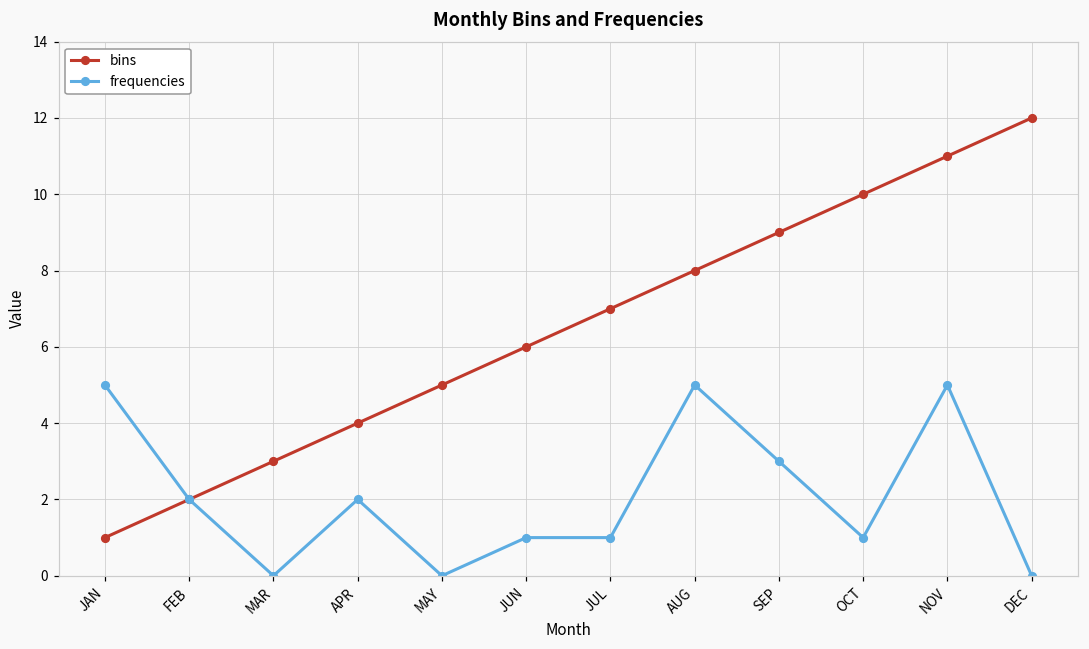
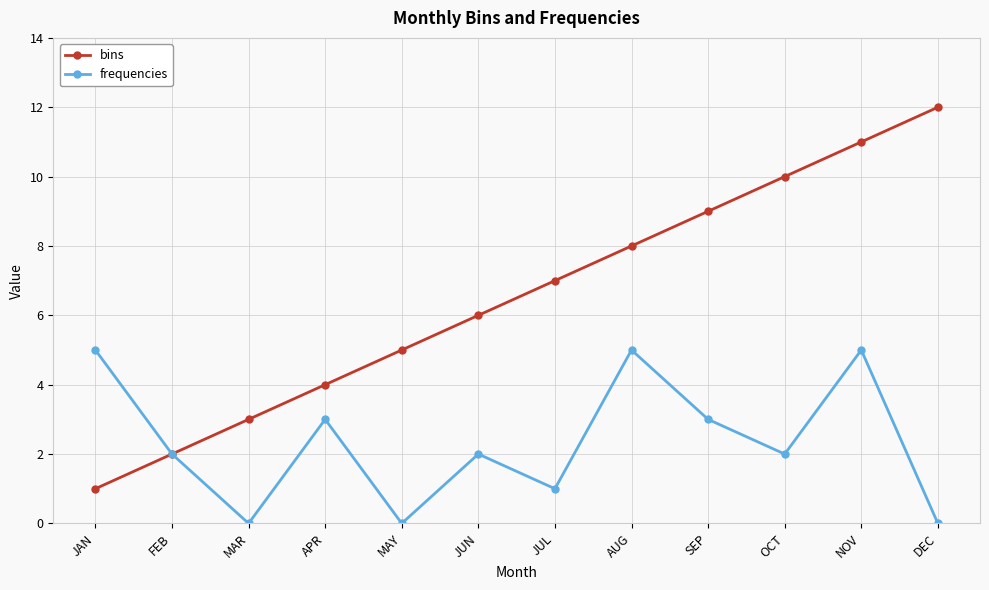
  {
    "bins": {
      "JAN": 1,
      "MAR": 3,
      "APR": 4,
      "MAY": 5,
      "JUN": 6,
      "JUL": 7,
      "AUG": 8,
      "SEP": 9,
      "OCT": 10,
      "NOV": 11,
      "DEC": 12
    },
    "frequencies": {
      "JAN": 5,
      "MAR": 0,
-     "APR": 2,
+     "APR": 3,
      "MAY": 0,
-     "JUN": 1,
+     "JUN": 2,
      "JUL": 1,
      "AUG": 5,
      "SEP": 3,
-     "OCT": 1,
+     "OCT": 2,
      "NOV": 5,
      "DEC": 0
    }
  }
